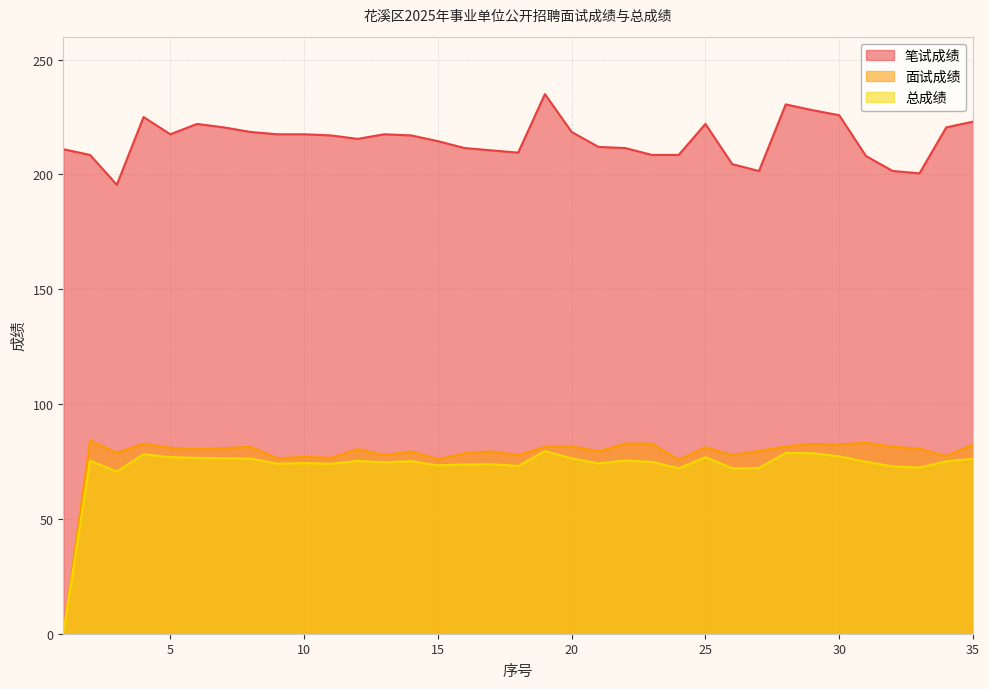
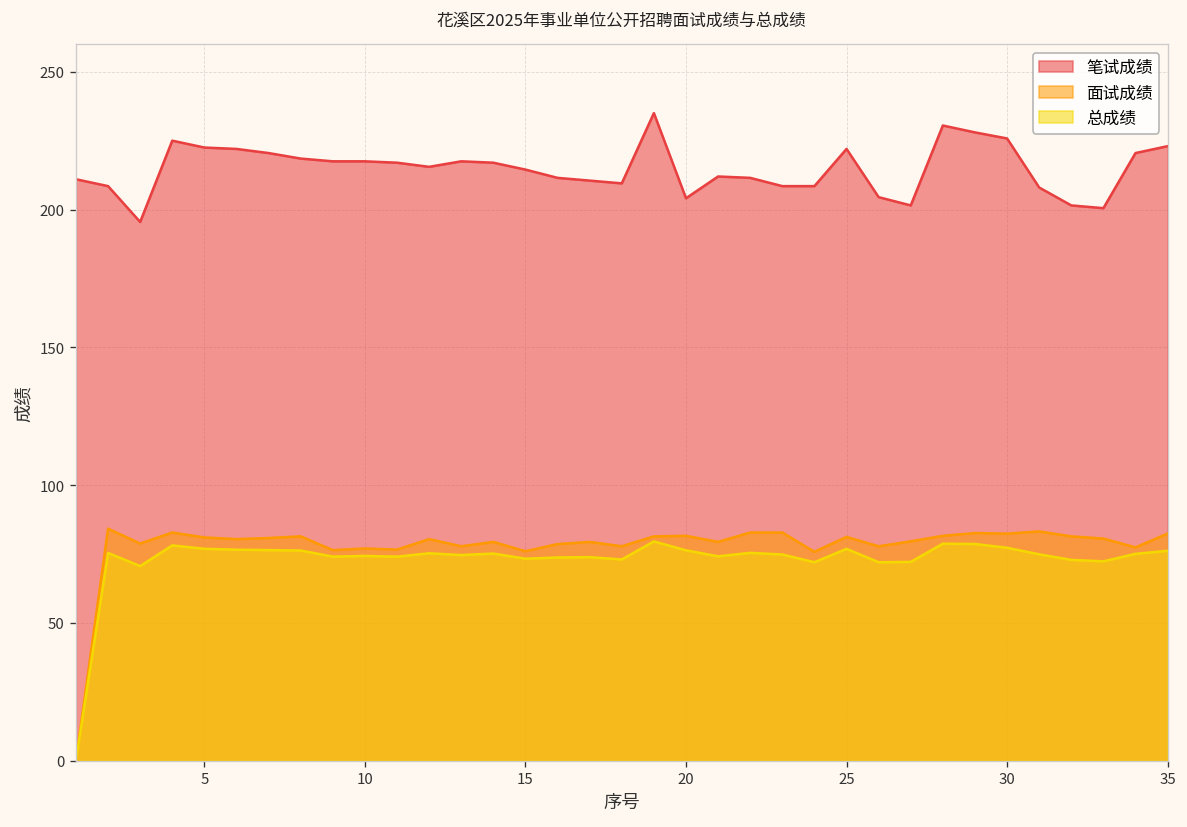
  {
    "笔试成绩": {
-     "5": 218,
+     "5": 223,
      "10": 218,
      "15": 215,
-     "20": 219,
+     "20": 204,
      "25": 222,
      "30": 226,
      "35": 223
    }
  }
